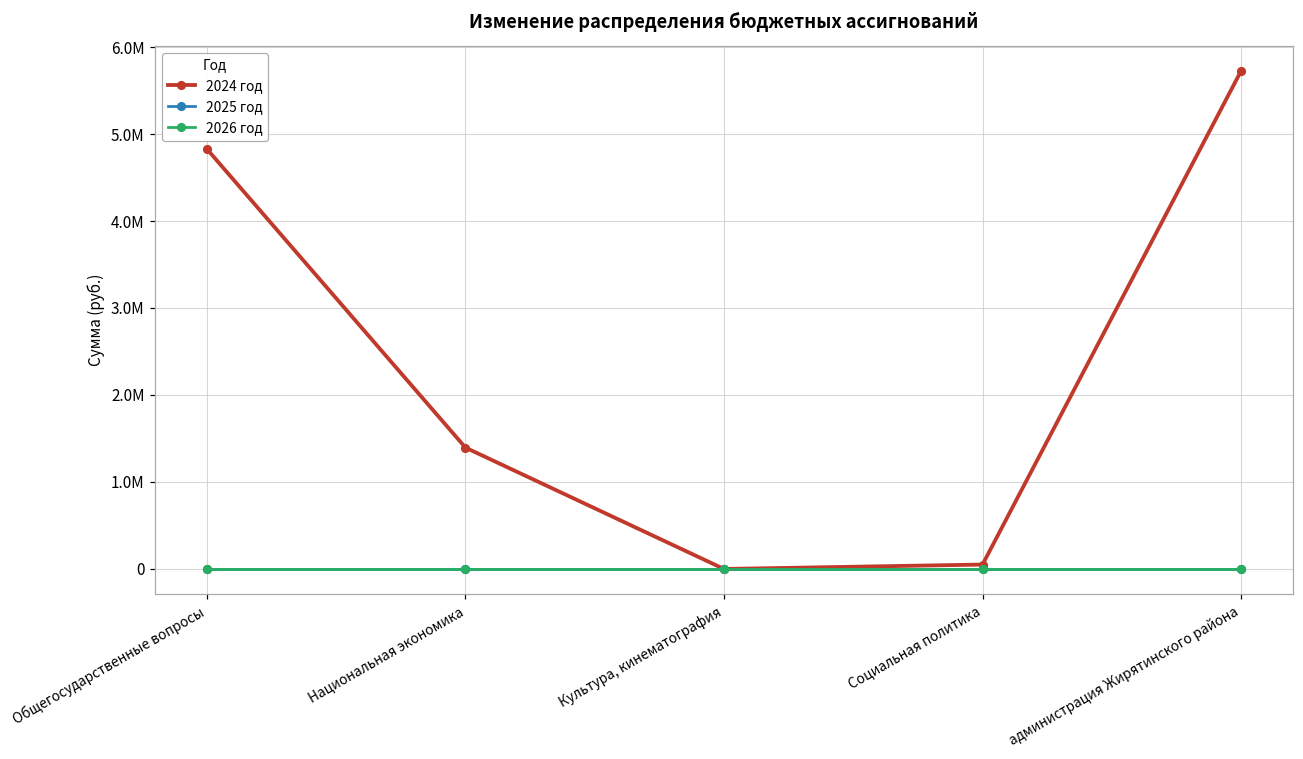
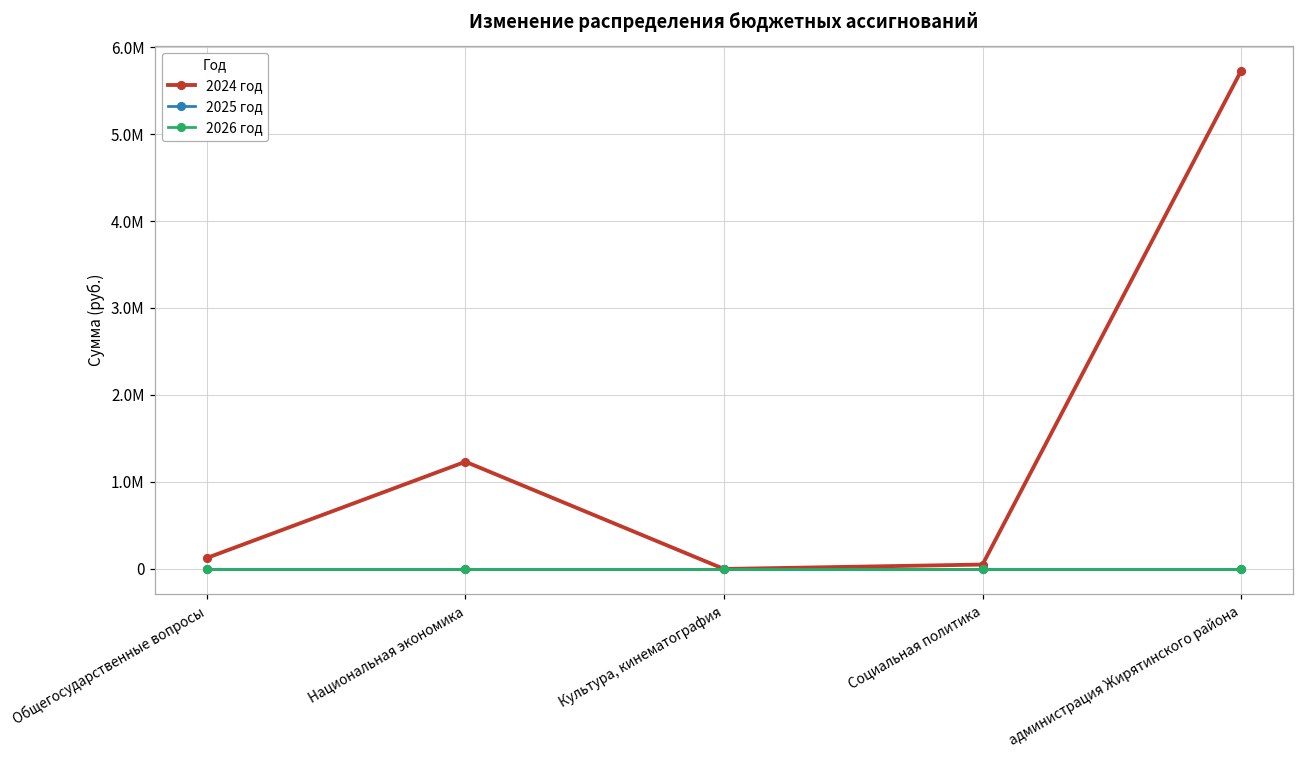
  {
    "2024 год": {
-     "Общегосударственные вопросы": 4800000,
-     "Национальная экономика": 1400000,
+     "Общегосударственные вопросы": 100000,
+     "Национальная экономика": 1200000,
      "Социальная политика": 100000,
      "администрация Жирятинского района": 5700000
    },
    "2026 год": {
      "Общегосударственные вопросы": 0,
      "Национальная экономика": 0,
      "Социальная политика": 0,
      "администрация Жирятинского района": 0
    }
  }
